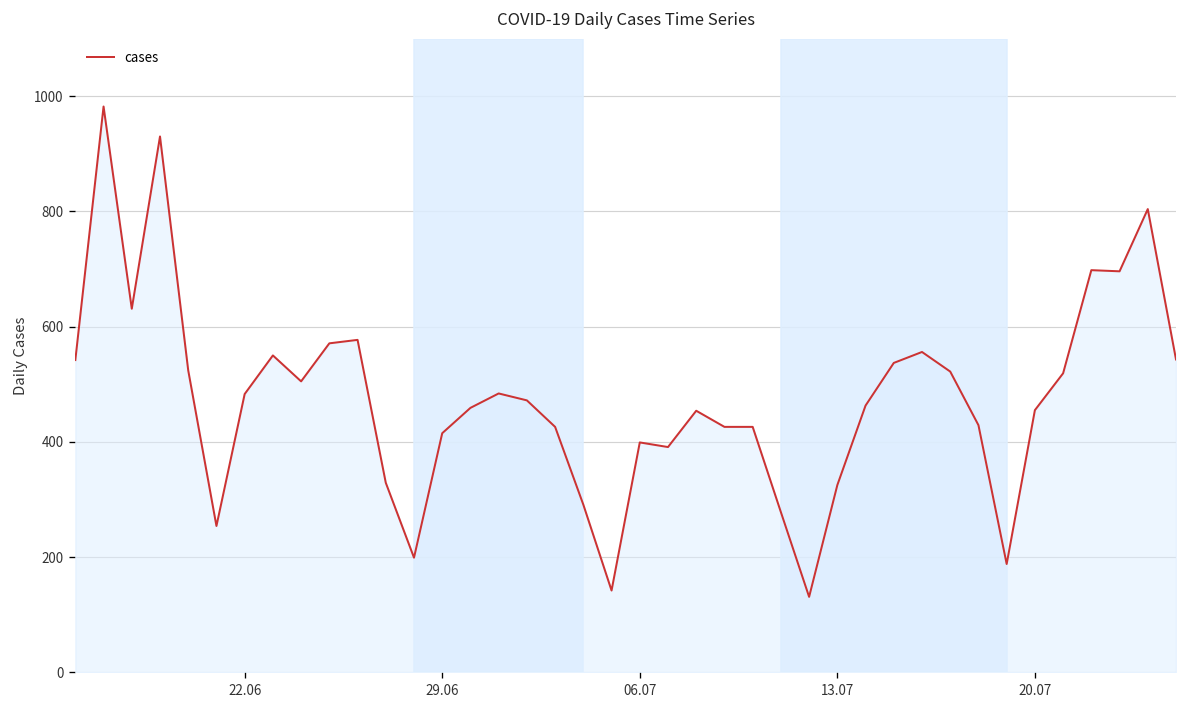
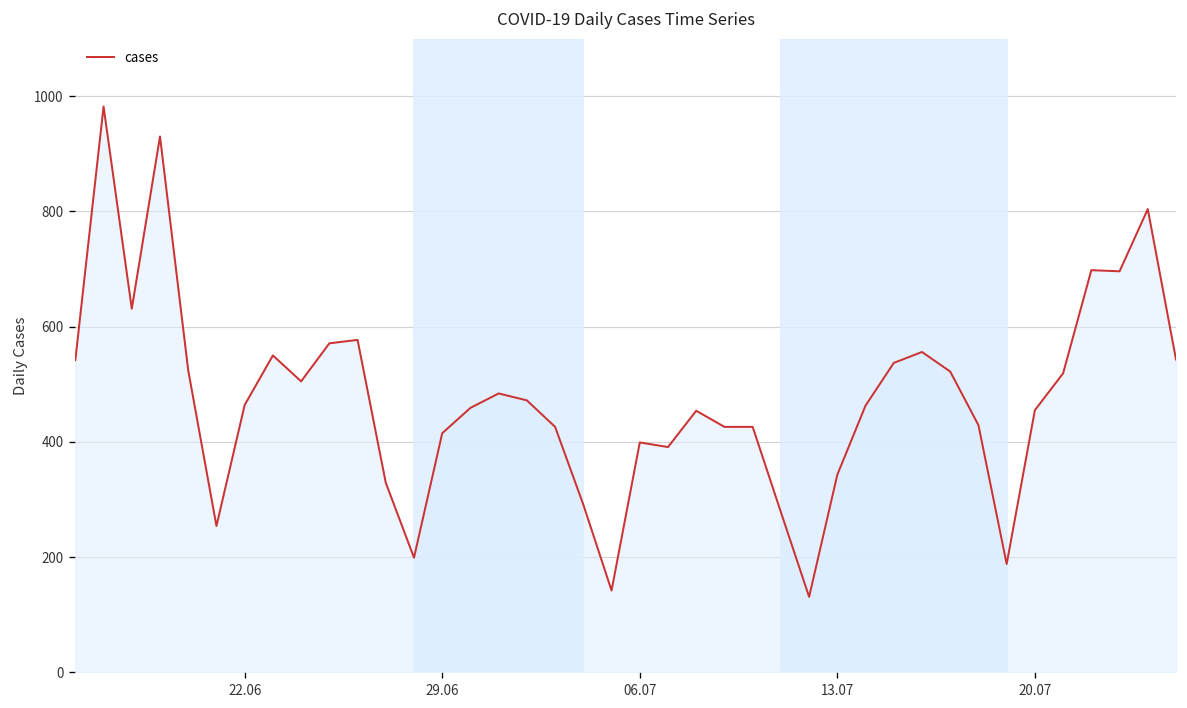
  {
-   "22.06": 480,
+   "22.06": 460,
    "29.06": 420,
    "06.07": 400,
-   "13.07": 330,
+   "13.07": 340,
    "20.07": 460
  }
